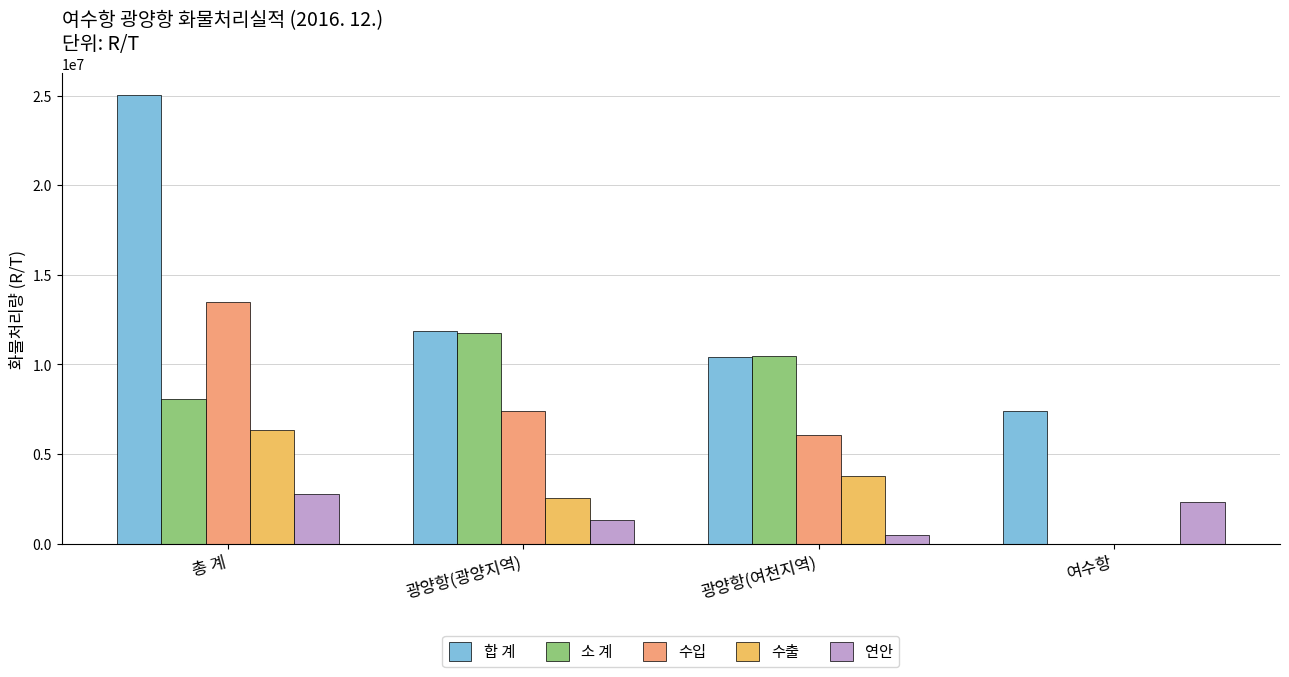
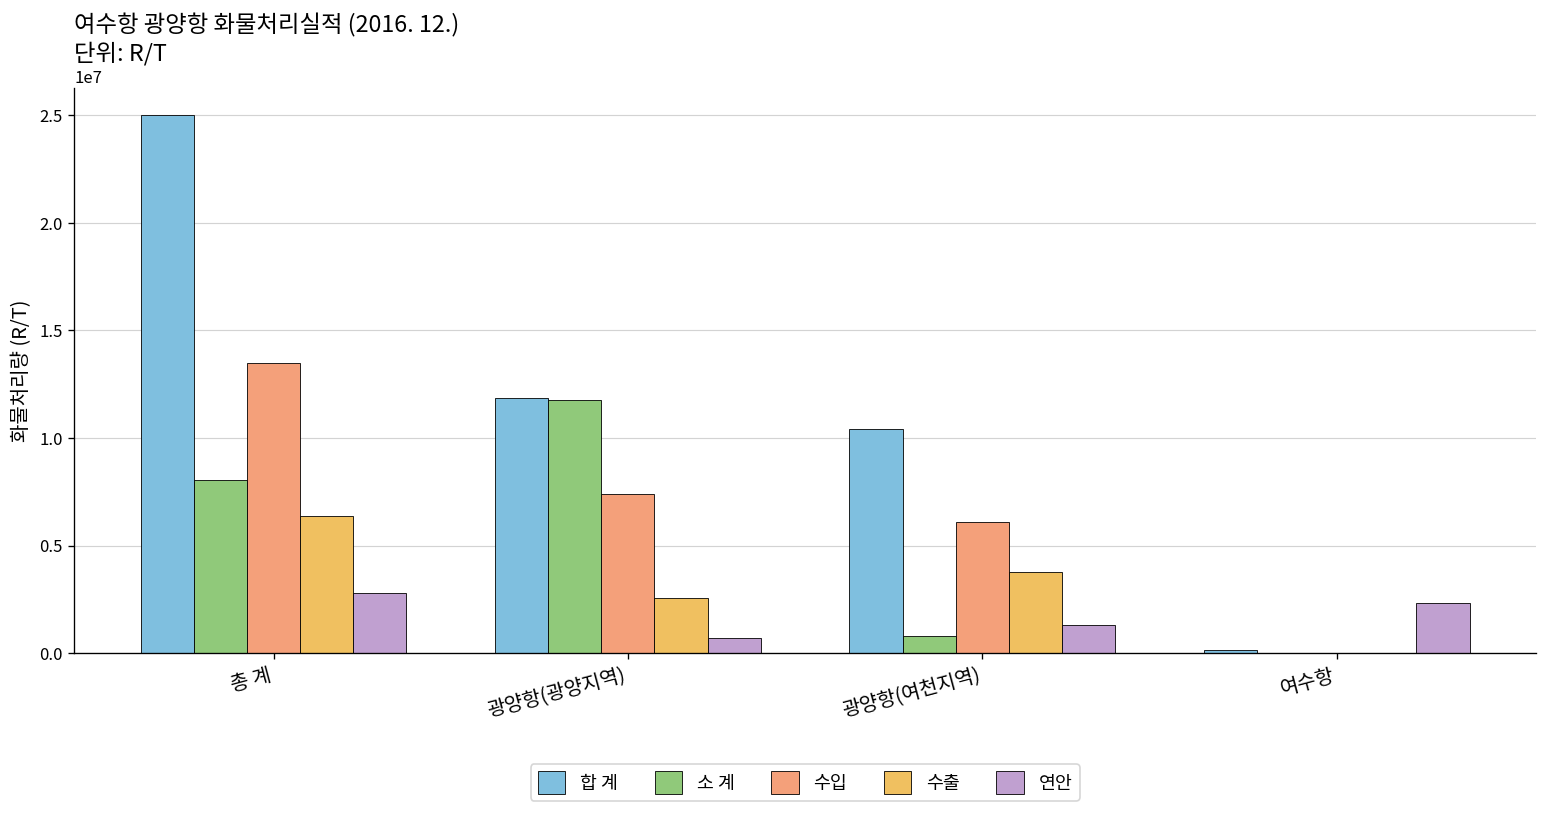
  {
    "합 계": {
      "총 계": 25000000,
      "광양항(광양지역)": 11800000,
      "광양항(여천지역)": 10400000,
-     "여수항": 7400000
+     "여수항": 100000
    },
    "소 계": {
      "총 계": 8100000,
      "광양항(광양지역)": 11800000,
-     "광양항(여천지역)": 10400000,
+     "광양항(여천지역)": 800000,
      "여수항": 0
    },
    "연안": {
      "총 계": 2800000,
-     "광양항(광양지역)": 1300000,
-     "광양항(여천지역)": 500000,
+     "광양항(광양지역)": 700000,
+     "광양항(여천지역)": 1300000,
      "여수항": 2300000
    }
  }
